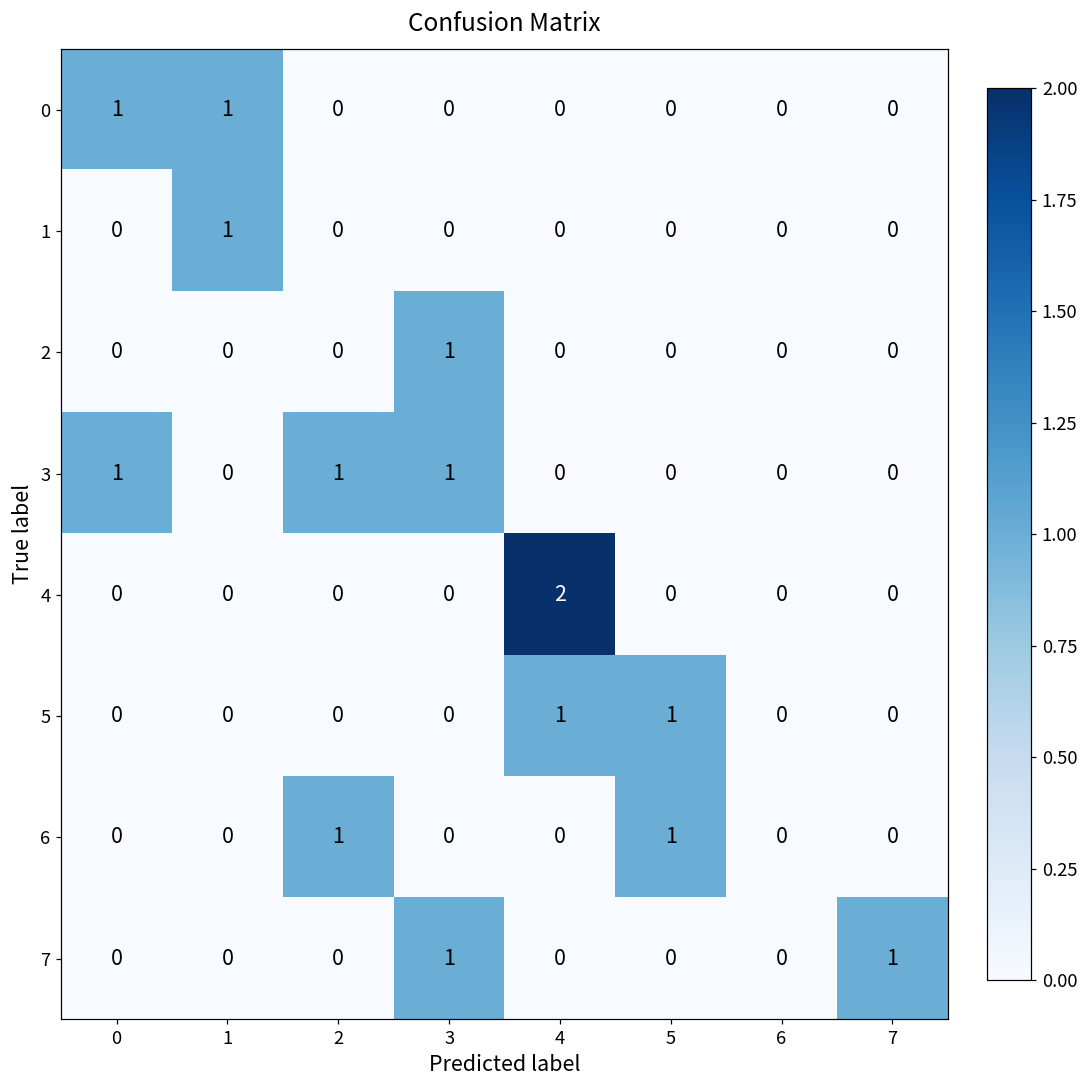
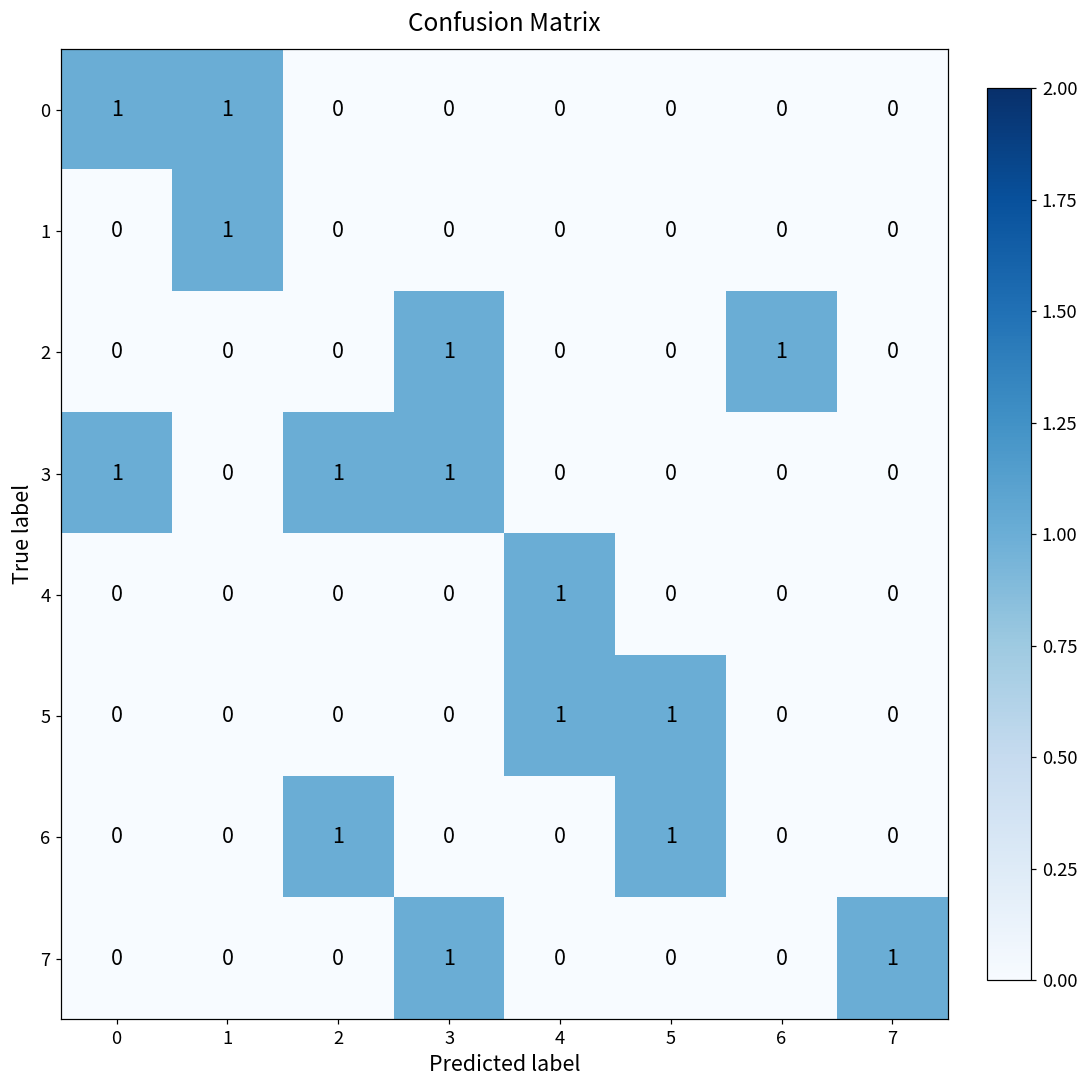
  {
    "0": {
      "0": 1,
      "1": 1,
      "2": 0,
      "3": 0,
      "4": 0,
      "5": 0,
      "6": 0,
      "7": 0
    },
    "1": {
      "0": 0,
      "1": 1,
      "2": 0,
      "3": 0,
      "4": 0,
      "5": 0,
      "6": 0,
      "7": 0
    },
    "2": {
      "0": 0,
      "1": 0,
      "2": 0,
      "3": 1,
      "4": 0,
      "5": 0,
-     "6": 0,
+     "6": 1,
      "7": 0
    },
    "3": {
      "0": 1,
      "1": 0,
      "2": 1,
      "3": 1,
      "4": 0,
      "5": 0,
      "6": 0,
      "7": 0
    },
    "4": {
      "0": 0,
      "1": 0,
      "2": 0,
      "3": 0,
-     "4": 2,
+     "4": 1,
      "5": 0,
      "6": 0,
      "7": 0
    },
    "5": {
      "0": 0,
      "1": 0,
      "2": 0,
      "3": 0,
      "4": 1,
      "5": 1,
      "6": 0,
      "7": 0
    },
    "6": {
      "0": 0,
      "1": 0,
      "2": 1,
      "3": 0,
      "4": 0,
      "5": 1,
      "6": 0,
      "7": 0
    },
    "7": {
      "0": 0,
      "1": 0,
      "2": 0,
      "3": 1,
      "4": 0,
      "5": 0,
      "6": 0,
      "7": 1
    }
  }
